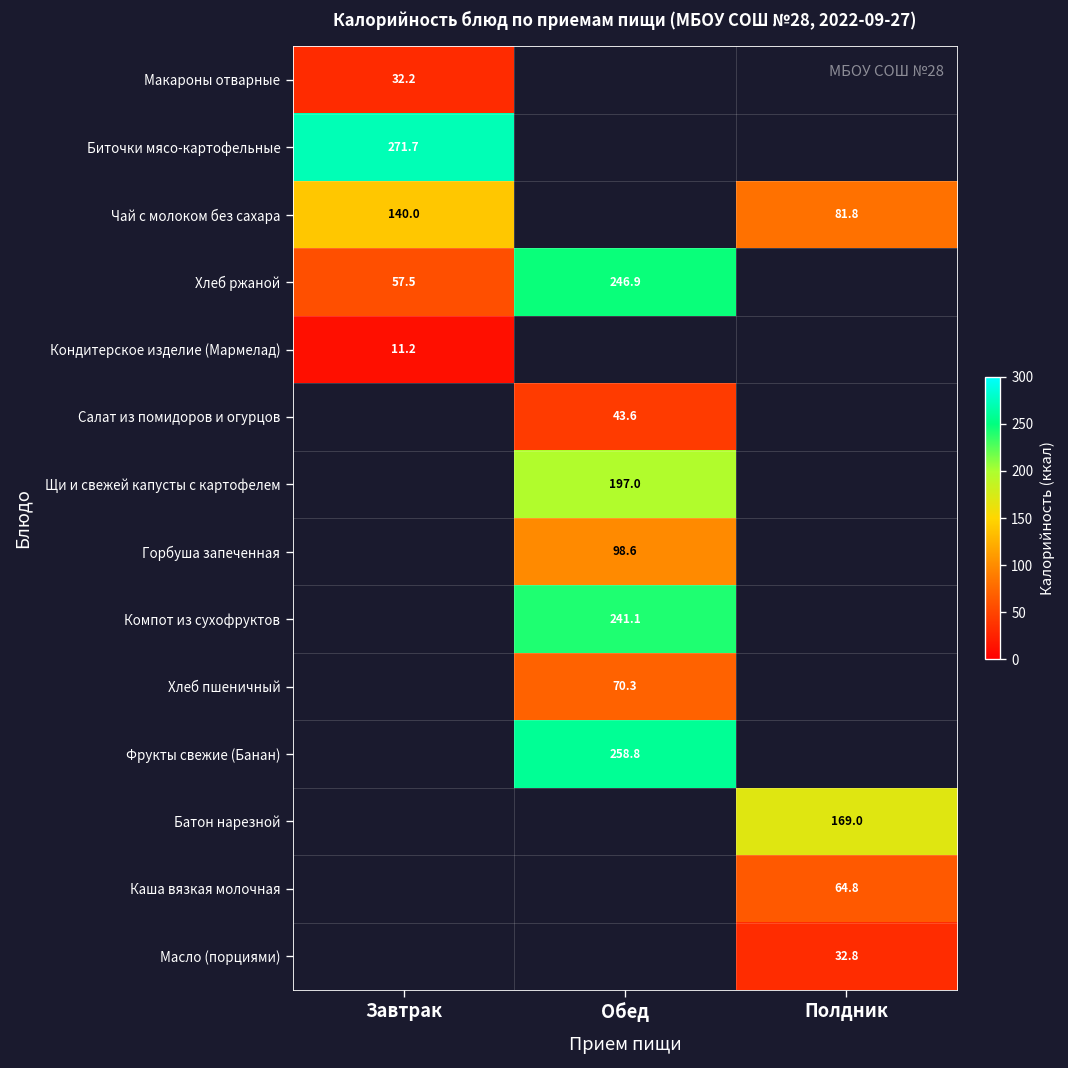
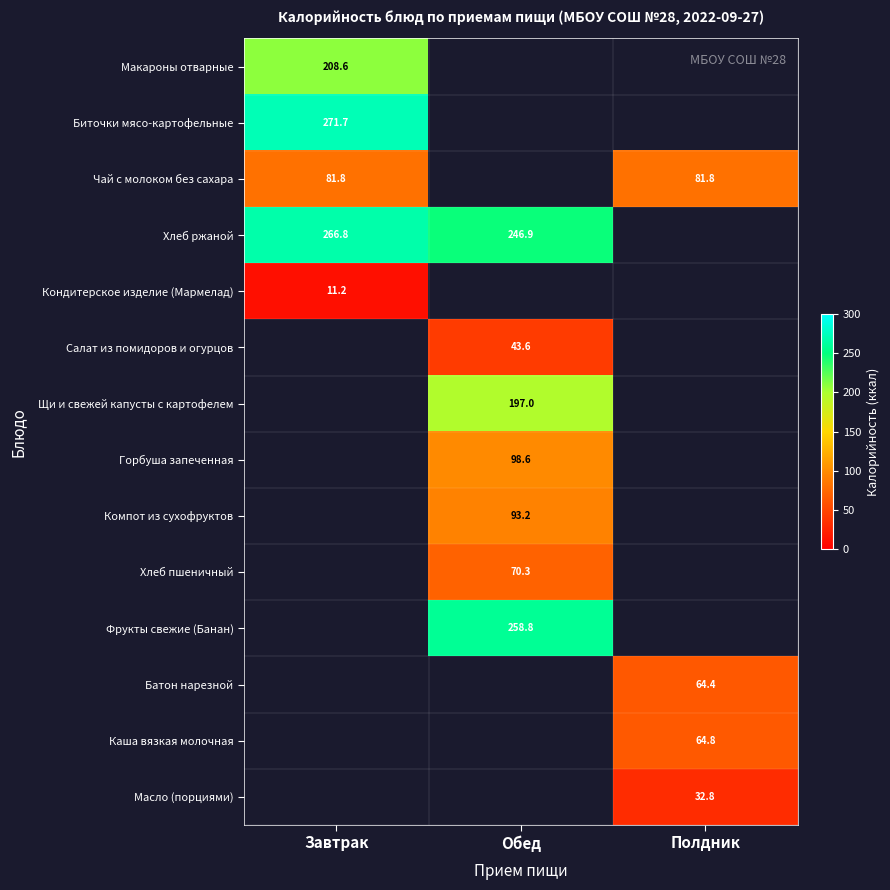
  {
    "Макароны отварные": {
-     "Завтрак": 32.2
+     "Завтрак": 208.6
    },
    "Биточки мясо-картофельные": {
      "Завтрак": 271.7
    },
    "Чай с молоком без сахара": {
-     "Завтрак": 140.0,
+     "Завтрак": 81.8,
      "Полдник": 81.8
    },
    "Хлеб ржаной": {
-     "Завтрак": 57.5,
+     "Завтрак": 266.8,
      "Обед": 246.9
    },
    "Кондитерское изделие (Мармелад)": {
      "Завтрак": 11.2
    },
    "Салат из помидоров и огурцов": {
      "Обед": 43.6
    },
    "Щи и свежей капусты с картофелем": {
      "Обед": 197.0
    },
    "Горбуша запеченная": {
      "Обед": 98.6
    },
    "Компот из сухофруктов": {
-     "Обед": 241.1
+     "Обед": 93.2
    },
    "Хлеб пшеничный": {
      "Обед": 70.3
    },
    "Фрукты свежие (Банан)": {
      "Обед": 258.8
    },
    "Батон нарезной": {
-     "Полдник": 169.0
+     "Полдник": 64.4
    },
    "Каша вязкая молочная": {
      "Полдник": 64.8
    },
    "Масло (порциями)": {
      "Полдник": 32.8
    }
  }
